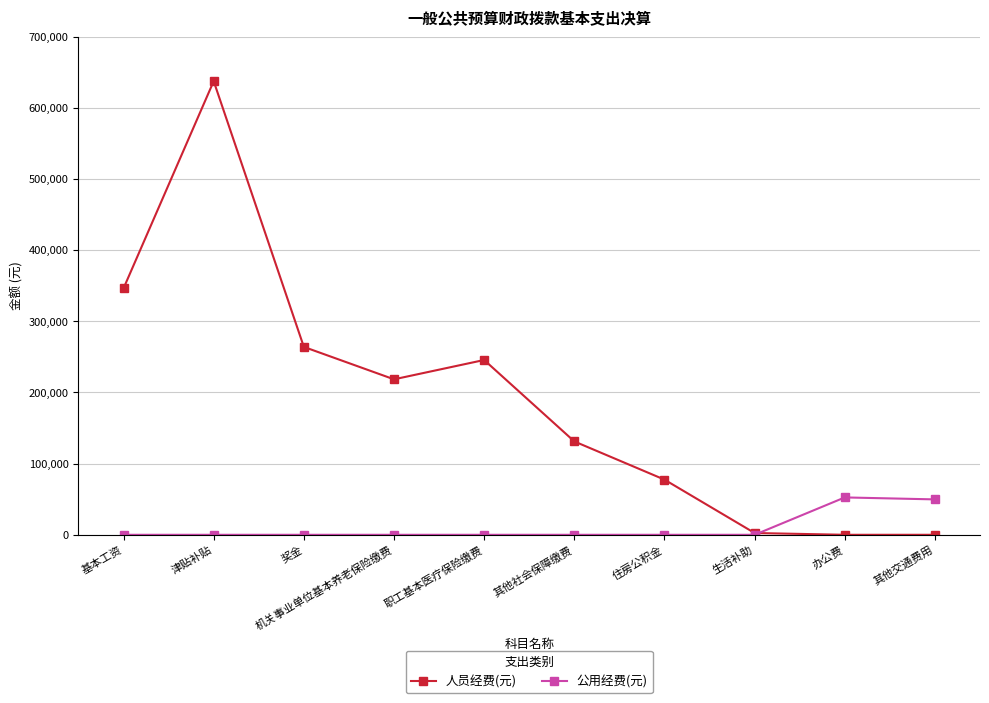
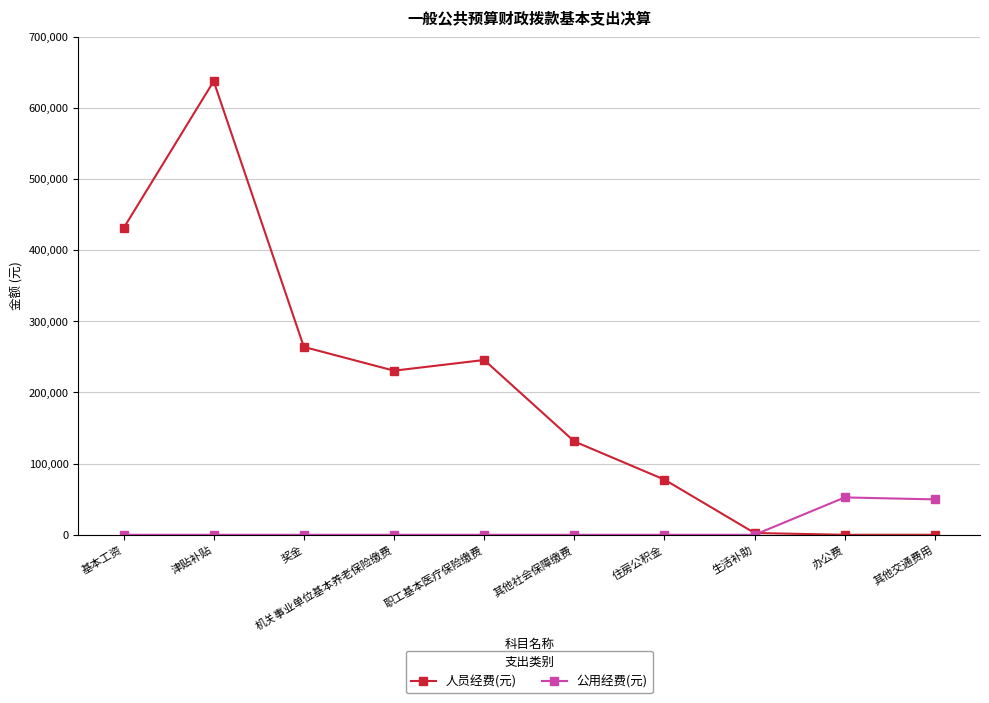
  {
    "人员经费(元)": {
-     "基本工资": "350,000",
+     "基本工资": "430,000",
      "津贴补贴": "640,000",
      "奖金": "260,000",
-     "机关事业单位基本养老保险缴费": "220,000",
+     "机关事业单位基本养老保险缴费": "230,000",
      "职工基本医疗保险缴费": "250,000",
      "其他社会保障缴费": "130,000",
      "住房公积金": "80,000",
      "办公费": "0",
      "其他交通费用": "0"
    },
    "公用经费(元)": {
      "基本工资": "0",
      "津贴补贴": "0",
      "奖金": "0",
      "机关事业单位基本养老保险缴费": "0",
      "职工基本医疗保险缴费": "0",
      "其他社会保障缴费": "0",
      "住房公积金": "0",
      "办公费": "50,000",
      "其他交通费用": "50,000"
    }
  }
